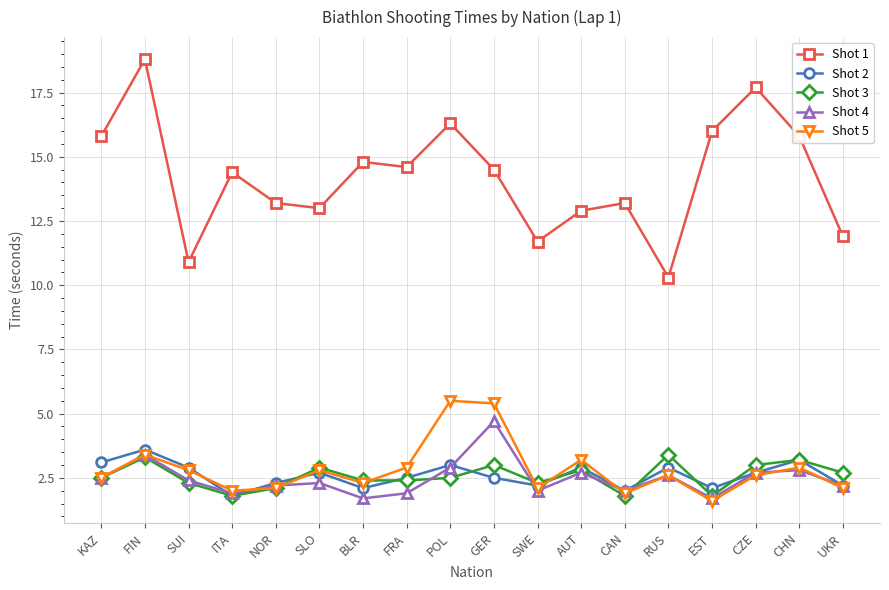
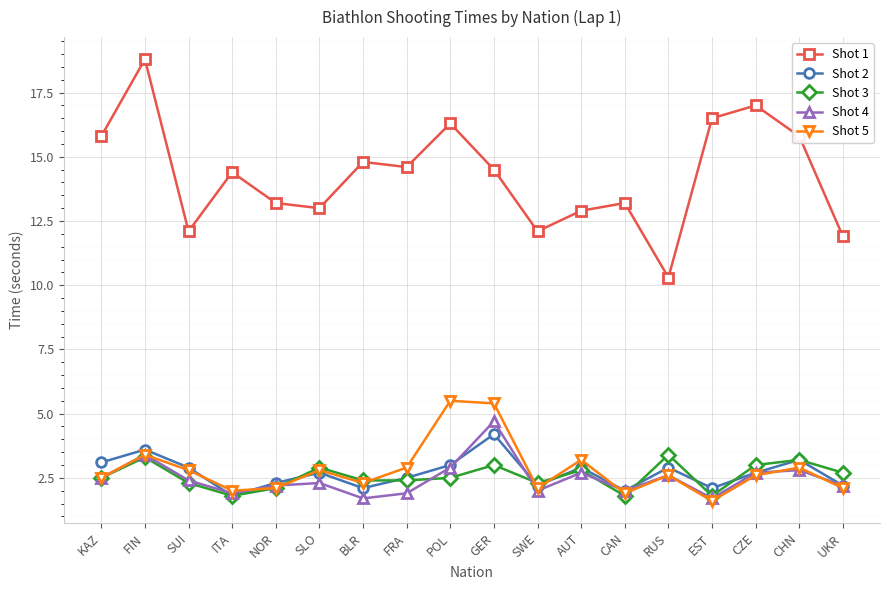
  {
    "Shot 1": {
      "KAZ": 15.8,
      "FIN": 18.8,
-     "SUI": 10.9,
+     "SUI": 12.1,
      "ITA": 14.4,
      "NOR": 13.2,
      "SLO": 13.0,
      "BLR": 14.8,
      "FRA": 14.6,
      "POL": 16.3,
      "GER": 14.5,
-     "SWE": 11.7,
+     "SWE": 12.1,
      "AUT": 12.9,
      "CAN": 13.2,
      "RUS": 10.3,
-     "EST": 16.0,
-     "CZE": 17.7,
+     "EST": 16.5,
+     "CZE": 17.0,
      "UKR": 11.9
    },
    "Shot 2": {
      "KAZ": 3.1,
      "FIN": 3.6,
      "NOR": 2.3,
      "SLO": 2.7,
      "BLR": 2.1,
      "POL": 3.0,
-     "GER": 2.5,
+     "GER": 4.2,
      "RUS": 2.9,
      "EST": 2.1
    },
    "Shot 3": {
      "FIN": 3.3,
      "SUI": 2.3,
      "BLR": 2.4,
      "POL": 2.5,
      "GER": 3.0,
      "SWE": 2.3,
      "RUS": 3.4,
      "EST": 1.8,
      "CZE": 3.0,
      "UKR": 2.7
    },
    "Shot 4": {
      "SUI": 2.4,
      "SLO": 2.3,
      "BLR": 1.7,
      "FRA": 1.9,
      "POL": 2.9,
      "GER": 4.7,
      "SWE": 2.0,
      "AUT": 2.7,
      "EST": 1.7
    },
    "Shot 5": {
      "ITA": 2.0,
      "BLR": 2.3,
      "FRA": 2.9,
      "POL": 5.5,
      "GER": 5.4,
      "AUT": 3.2,
      "EST": 1.6,
      "CZE": 2.6
    }
  }
